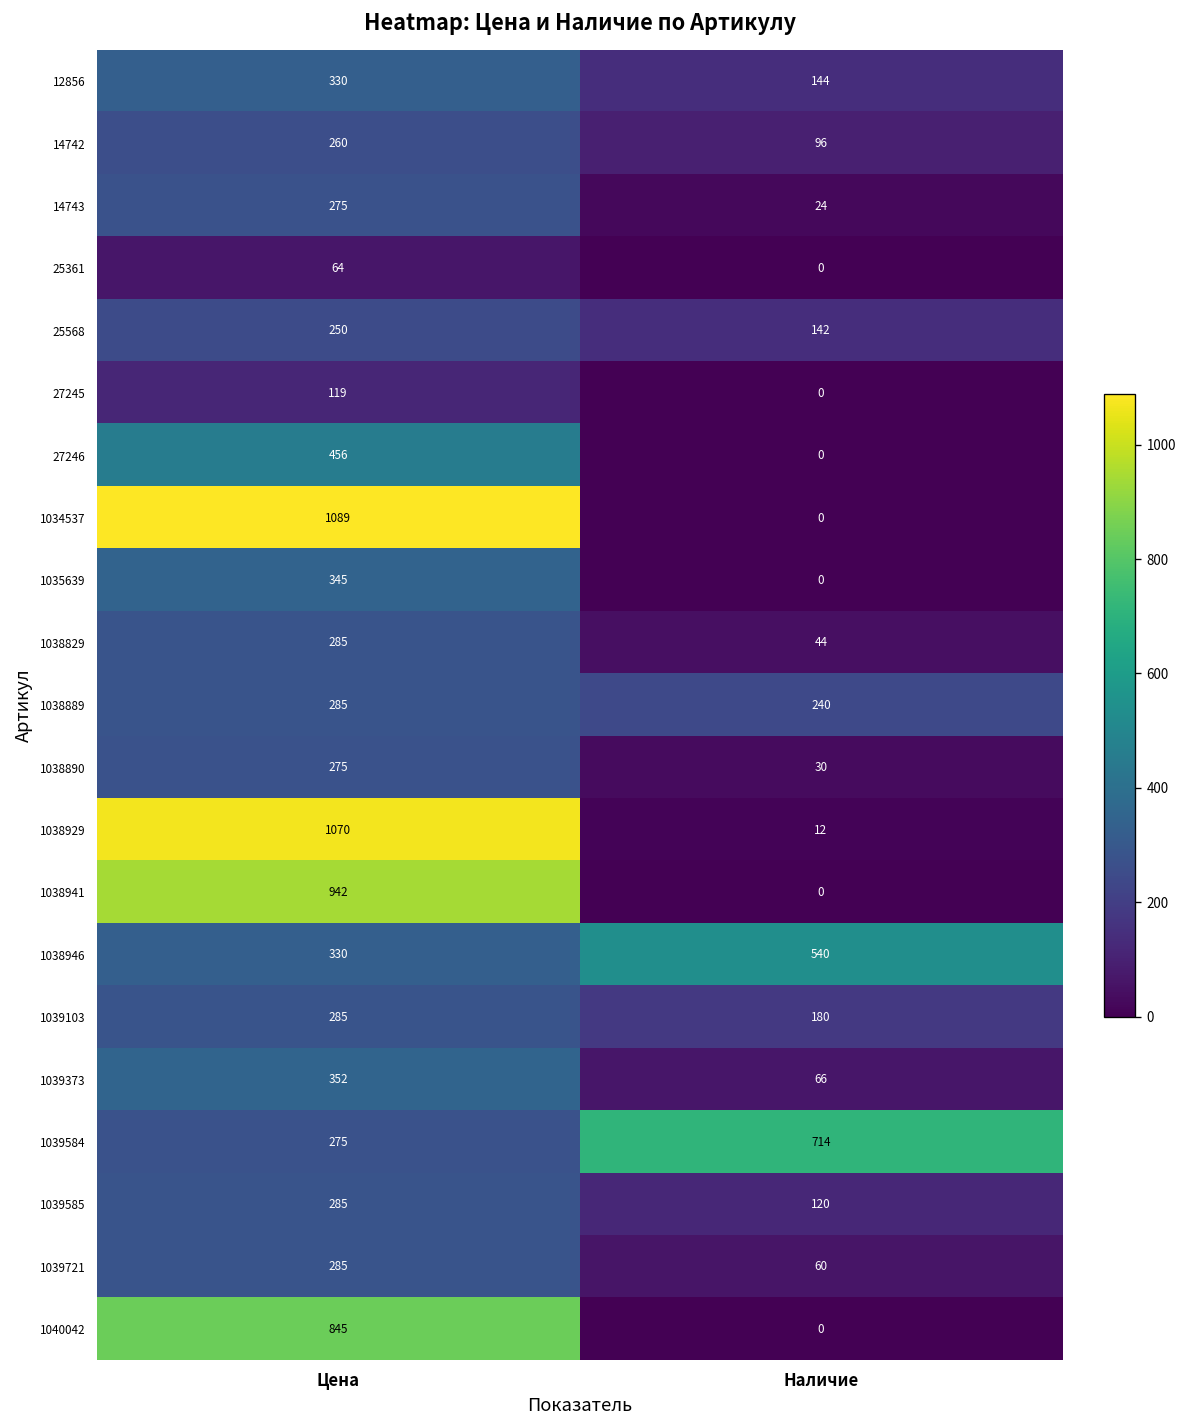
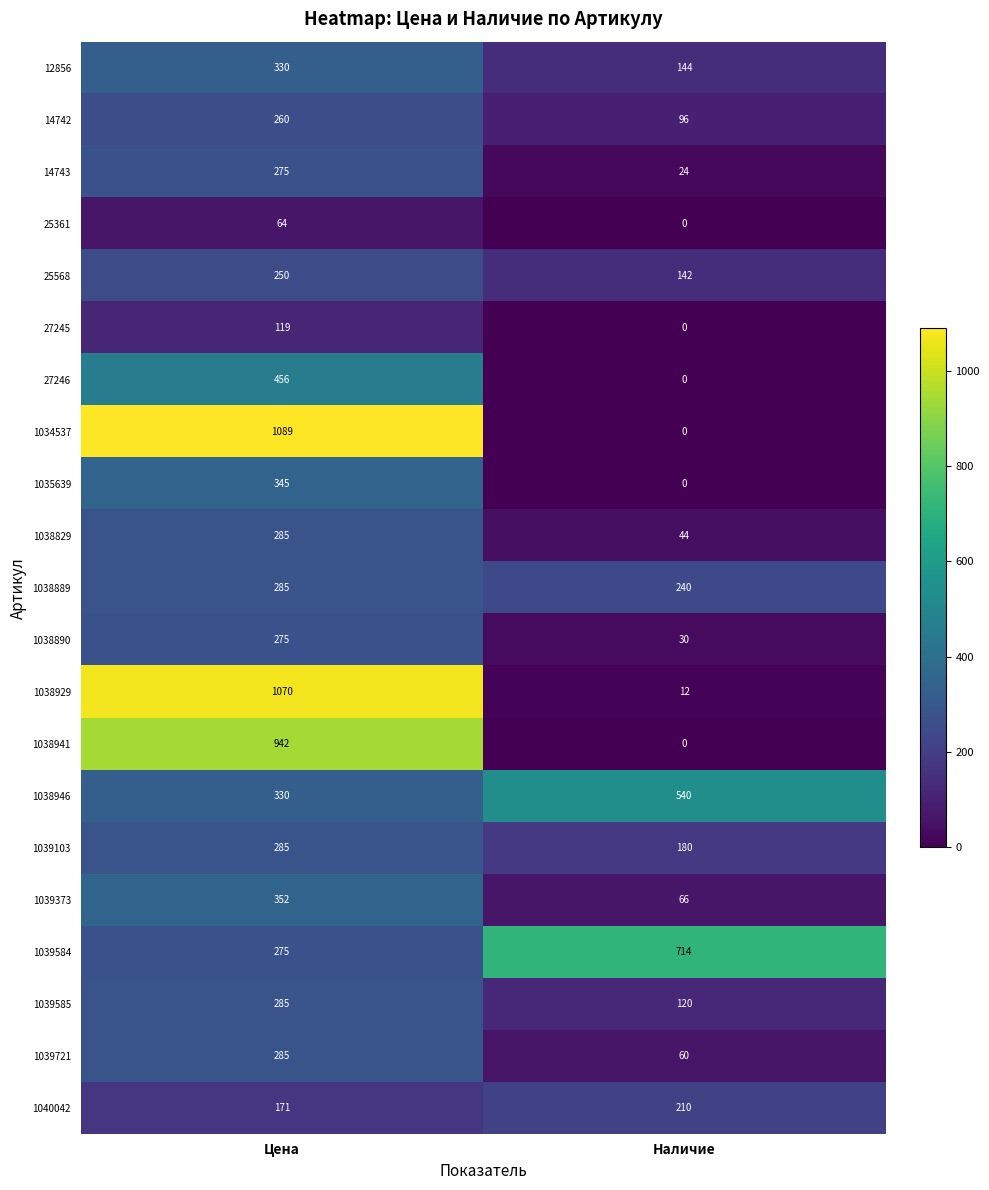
  {
    "12856": {
      "Цена": 330,
      "Наличие": 144
    },
    "14742": {
      "Цена": 260,
      "Наличие": 96
    },
    "14743": {
      "Цена": 275,
      "Наличие": 24
    },
    "25361": {
      "Цена": 64,
      "Наличие": 0
    },
    "25568": {
      "Цена": 250,
      "Наличие": 142
    },
    "27245": {
      "Цена": 119,
      "Наличие": 0
    },
    "27246": {
      "Цена": 456,
      "Наличие": 0
    },
    "1034537": {
      "Цена": 1089,
      "Наличие": 0
    },
    "1035639": {
      "Цена": 345,
      "Наличие": 0
    },
    "1038829": {
      "Цена": 285,
      "Наличие": 44
    },
    "1038889": {
      "Цена": 285,
      "Наличие": 240
    },
    "1038890": {
      "Цена": 275,
      "Наличие": 30
    },
    "1038929": {
      "Цена": 1070,
      "Наличие": 12
    },
    "1038941": {
      "Цена": 942,
      "Наличие": 0
    },
    "1038946": {
      "Цена": 330,
      "Наличие": 540
    },
    "1039103": {
      "Цена": 285,
      "Наличие": 180
    },
    "1039373": {
      "Цена": 352,
      "Наличие": 66
    },
    "1039584": {
      "Цена": 275,
      "Наличие": 714
    },
    "1039585": {
      "Цена": 285,
      "Наличие": 120
    },
    "1039721": {
      "Цена": 285,
      "Наличие": 60
    },
    "1040042": {
-     "Цена": 845,
-     "Наличие": 0
+     "Цена": 171,
+     "Наличие": 210
    }
  }
